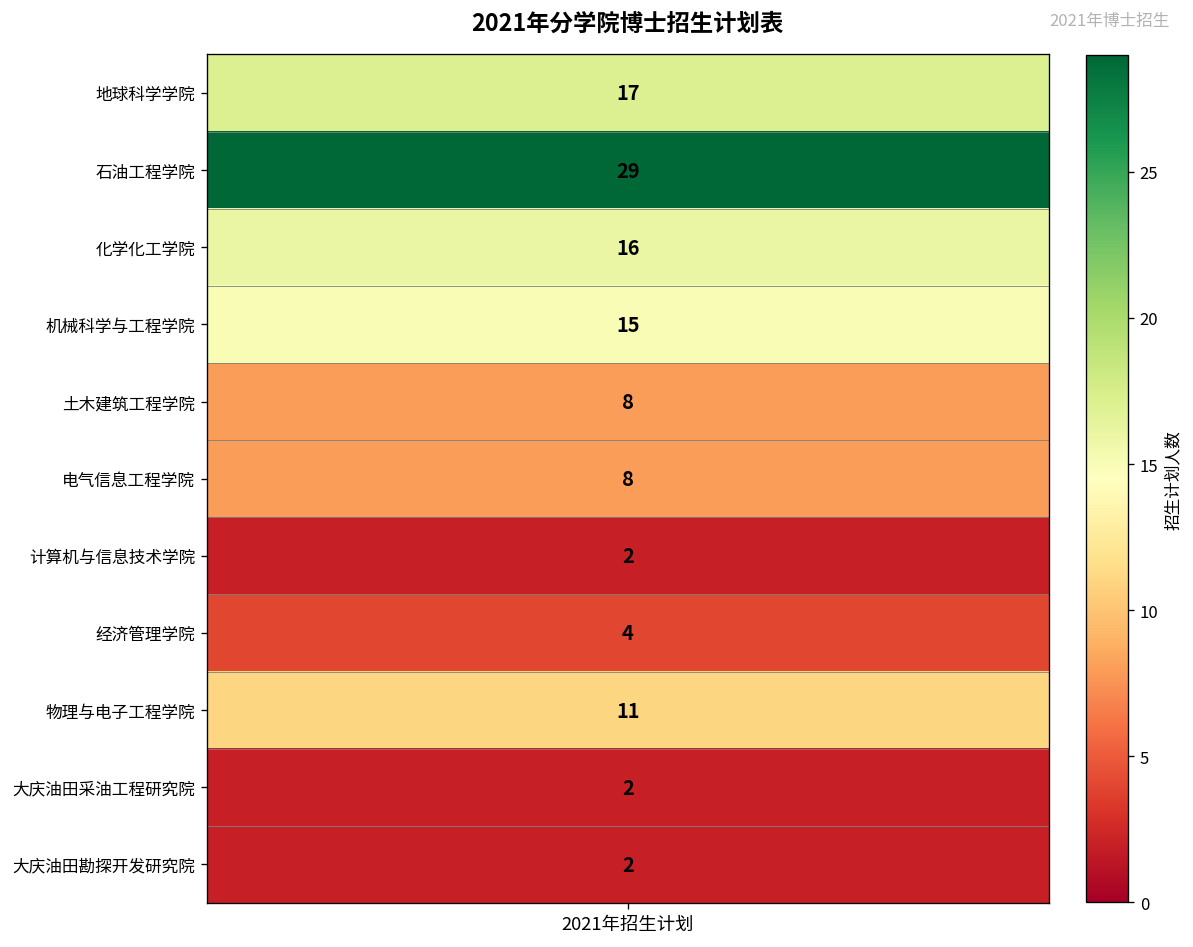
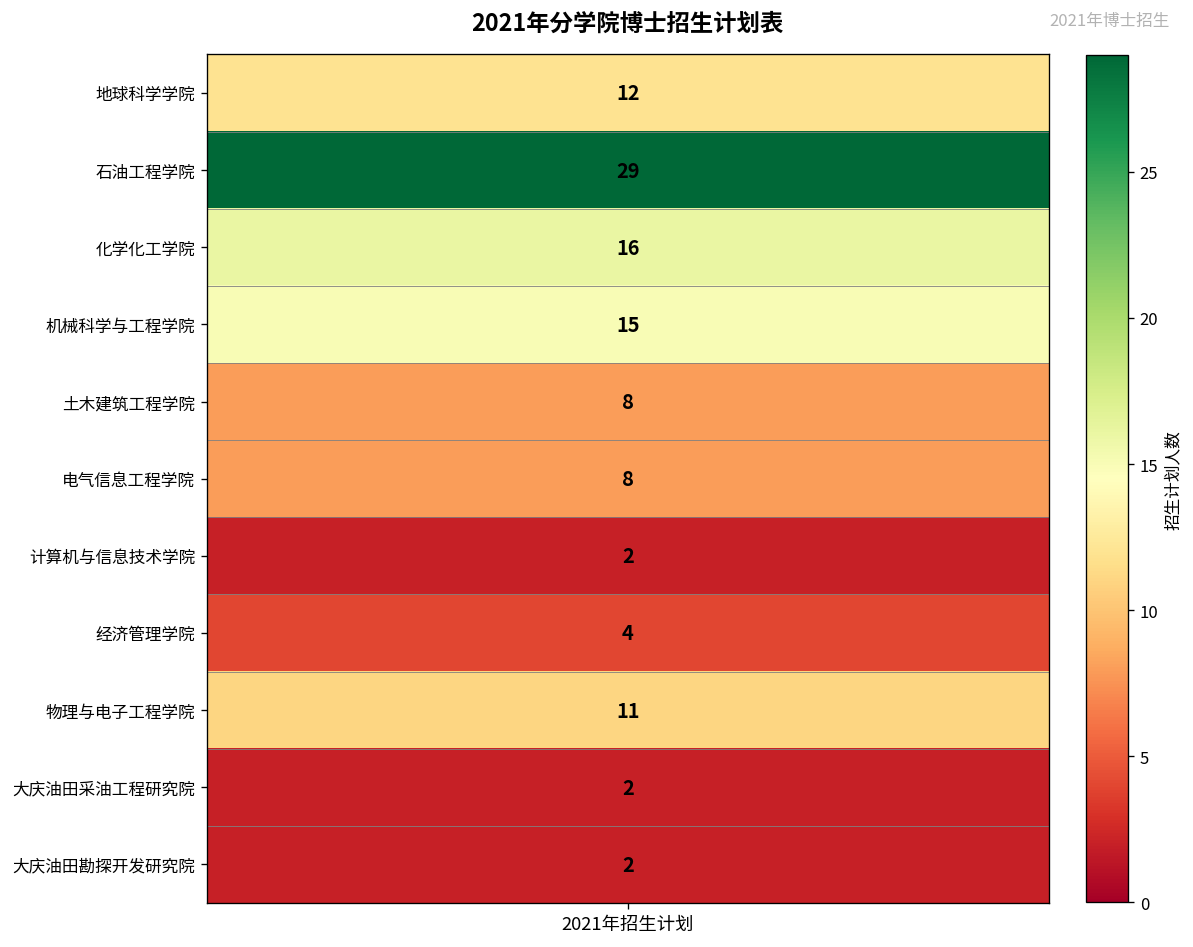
  {
    "地球科学学院": {
-     "2021年招生计划": 17
+     "2021年招生计划": 12
    },
    "石油工程学院": {
      "2021年招生计划": 29
    },
    "化学化工学院": {
      "2021年招生计划": 16
    },
    "机械科学与工程学院": {
      "2021年招生计划": 15
    },
    "土木建筑工程学院": {
      "2021年招生计划": 8
    },
    "电气信息工程学院": {
      "2021年招生计划": 8
    },
    "计算机与信息技术学院": {
      "2021年招生计划": 2
    },
    "经济管理学院": {
      "2021年招生计划": 4
    },
    "物理与电子工程学院": {
      "2021年招生计划": 11
    },
    "大庆油田采油工程研究院": {
      "2021年招生计划": 2
    },
    "大庆油田勘探开发研究院": {
      "2021年招生计划": 2
    }
  }
